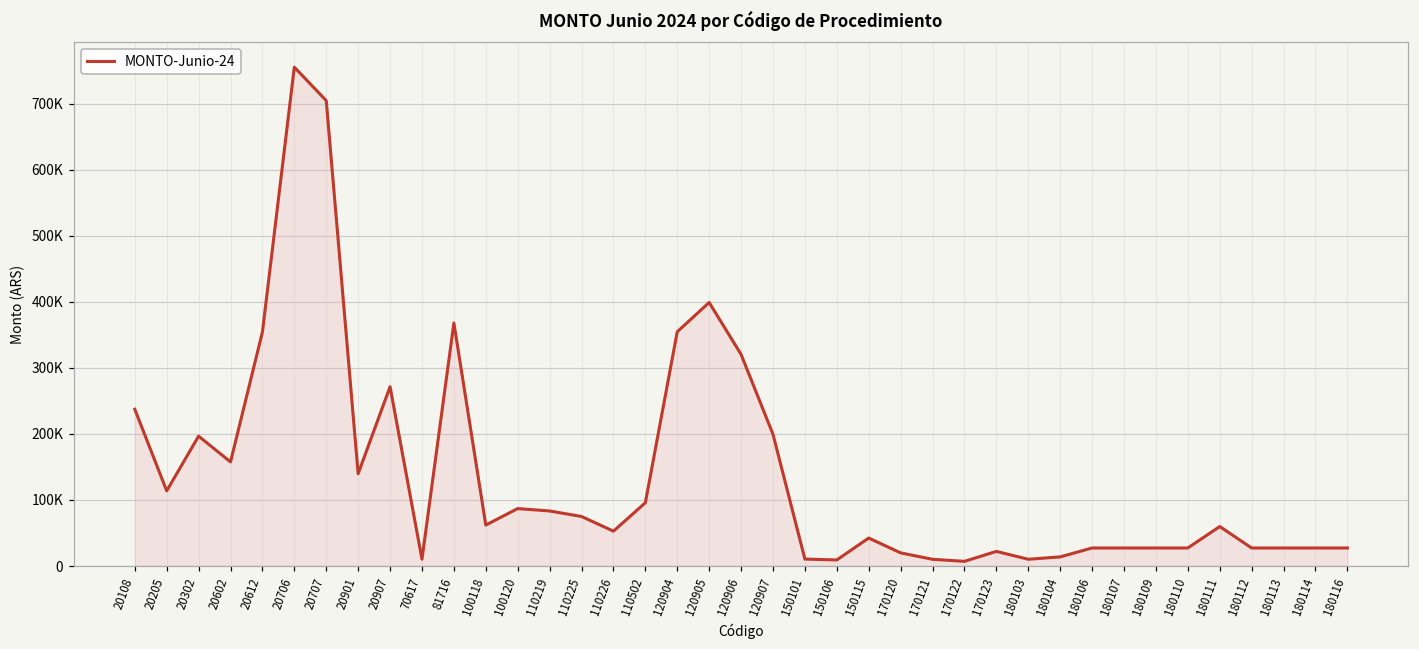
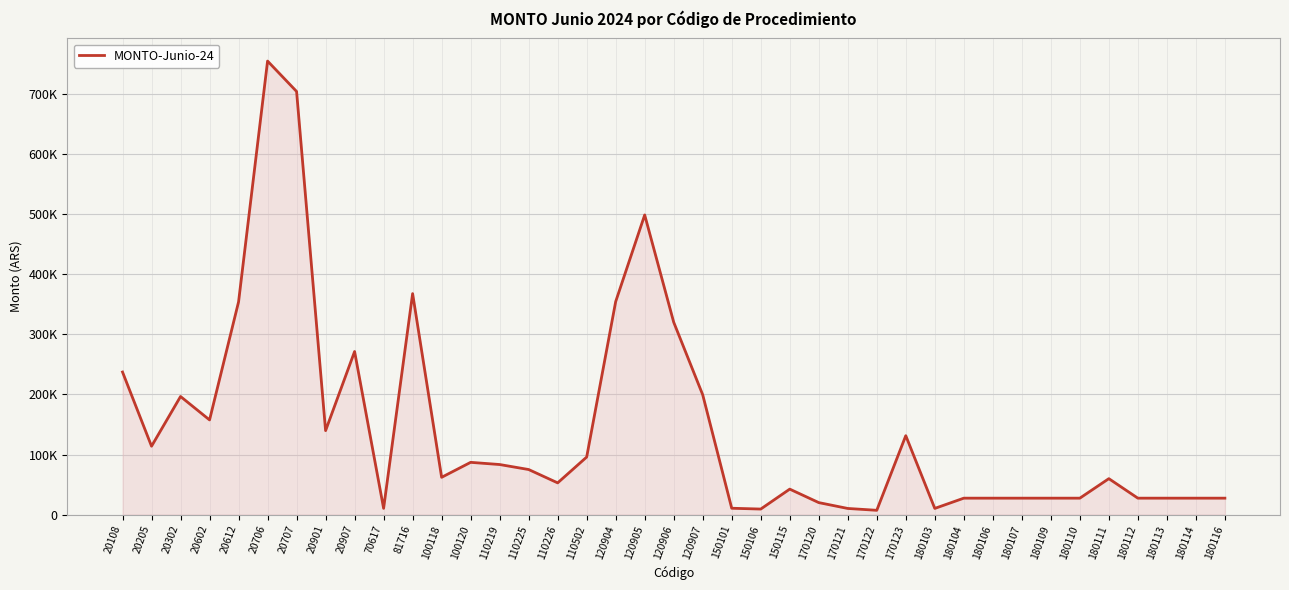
  {
    "20108": 240000,
    "20205": 110000,
    "20302": 200000,
    "20602": 160000,
    "20612": 350000,
    "20706": 750000,
    "20707": 700000,
    "20901": 140000,
    "20907": 270000,
    "70617": 10000,
    "81716": 370000,
    "100118": 60000,
    "100120": 90000,
    "110219": 80000,
    "110225": 70000,
    "110226": 50000,
    "110502": 100000,
    "120904": 350000,
-   "120905": 400000,
+   "120905": 500000,
    "120906": 320000,
    "120907": 200000,
    "150101": 10000,
    "150106": 10000,
    "150115": 40000,
    "170120": 20000,
    "170121": 10000,
    "170122": 10000,
-   "170123": 20000,
+   "170123": 130000,
    "180103": 10000,
-   "180104": 10000,
+   "180104": 30000,
    "180106": 30000,
    "180107": 30000,
    "180109": 30000,
    "180110": 30000,
    "180111": 60000,
    "180112": 30000,
    "180113": 30000,
    "180114": 30000,
    "180116": 30000
  }
